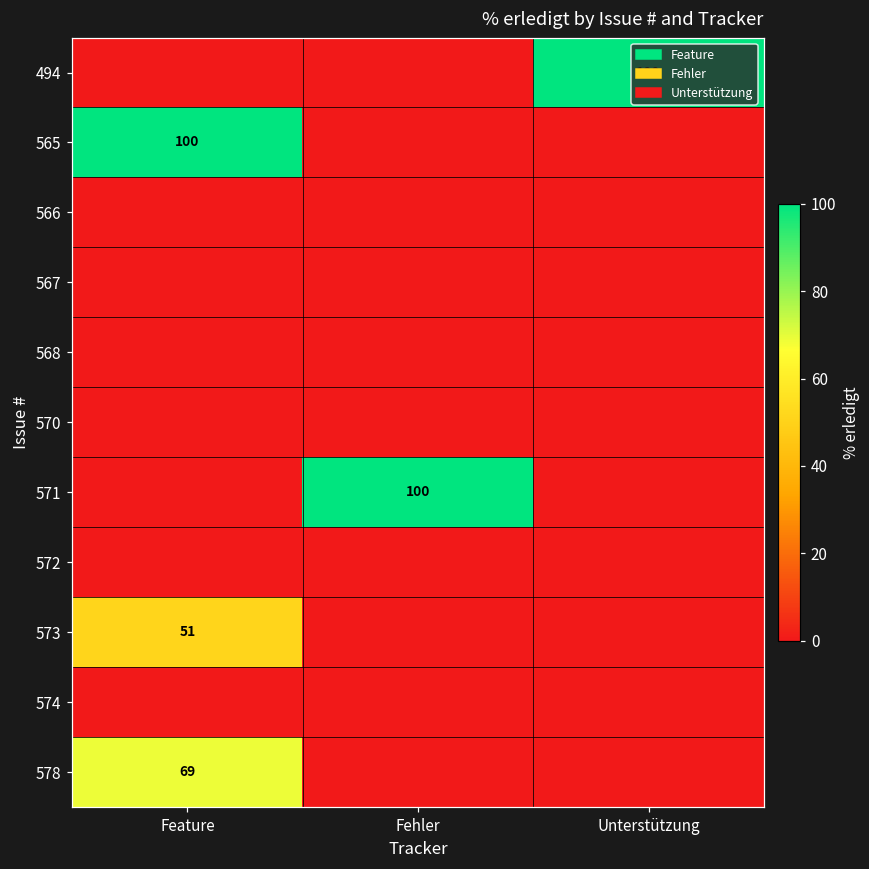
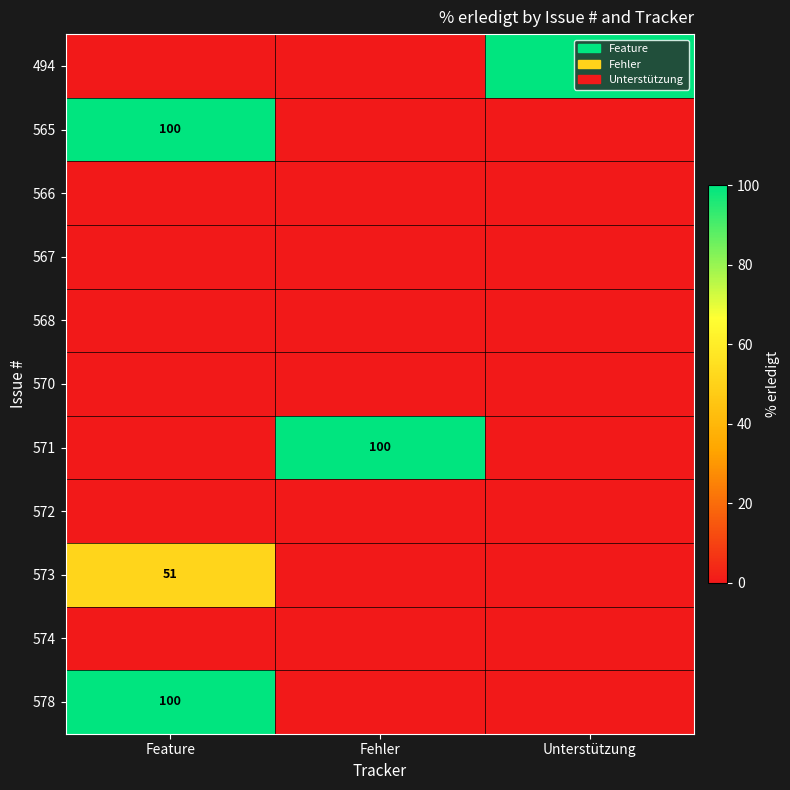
  {
    "565": {
      "Feature": 100
    },
    "571": {
      "Fehler": 100
    },
    "573": {
      "Feature": 51
    },
    "578": {
-     "Feature": 69
+     "Feature": 100
    }
  }
